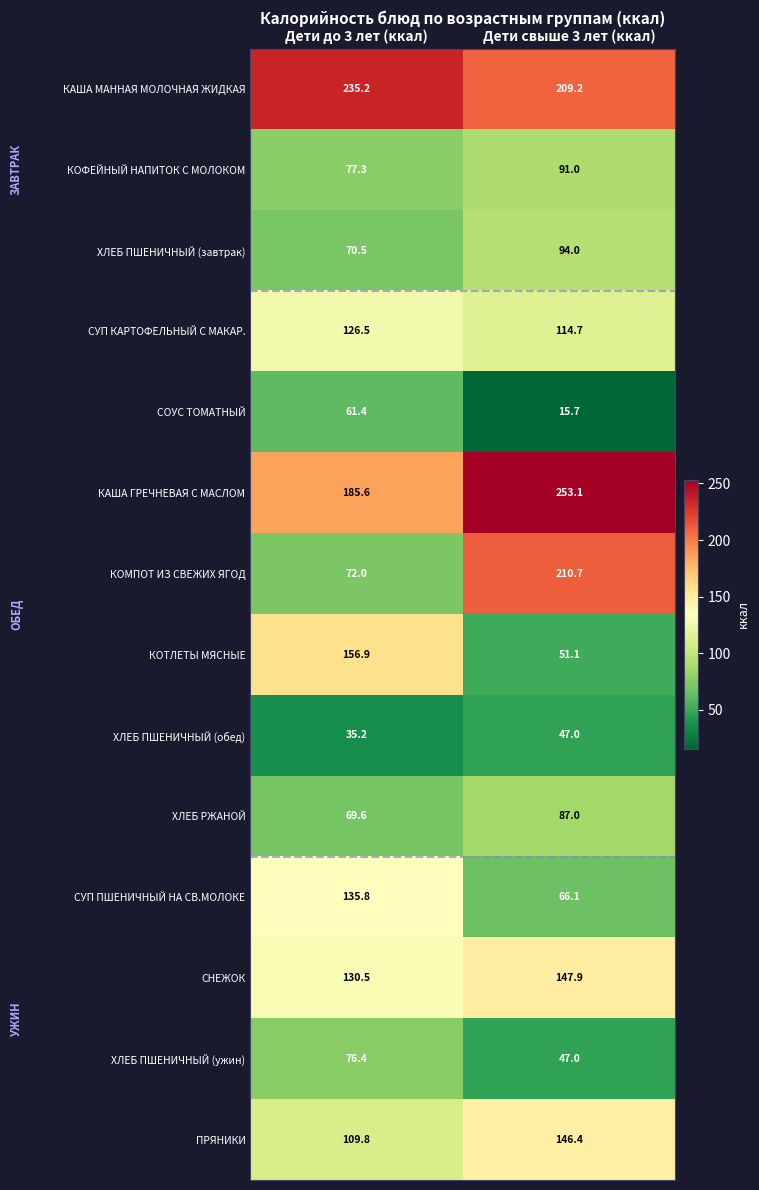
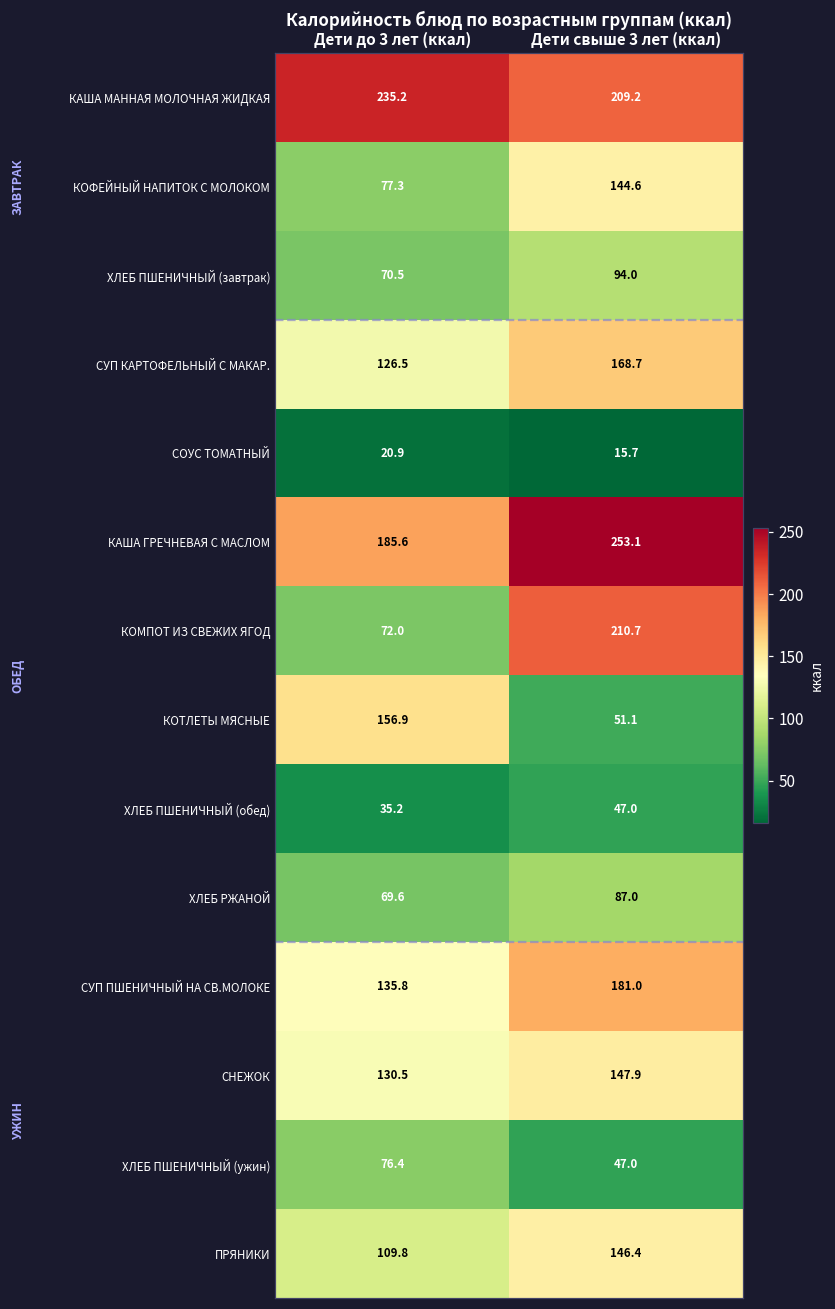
  {
    "КАША МАННАЯ МОЛОЧНАЯ ЖИДКАЯ": {
      "Дети до 3 лет (ккал)": 235.2,
      "Дети свыше 3 лет (ккал)": 209.2
    },
    "КОФЕЙНЫЙ НАПИТОК С МОЛОКОМ": {
      "Дети до 3 лет (ккал)": 77.3,
-     "Дети свыше 3 лет (ккал)": 91.0
+     "Дети свыше 3 лет (ккал)": 144.6
    },
    "ХЛЕБ ПШЕНИЧНЫЙ (завтрак)": {
      "Дети до 3 лет (ккал)": 70.5,
      "Дети свыше 3 лет (ккал)": 94.0
    },
    "СУП КАРТОФЕЛЬНЫЙ С МАКАР.": {
      "Дети до 3 лет (ккал)": 126.5,
-     "Дети свыше 3 лет (ккал)": 114.7
+     "Дети свыше 3 лет (ккал)": 168.7
    },
    "СОУС ТОМАТНЫЙ": {
-     "Дети до 3 лет (ккал)": 61.4,
+     "Дети до 3 лет (ккал)": 20.9,
      "Дети свыше 3 лет (ккал)": 15.7
    },
    "КАША ГРЕЧНЕВАЯ С МАСЛОМ": {
      "Дети до 3 лет (ккал)": 185.6,
      "Дети свыше 3 лет (ккал)": 253.1
    },
    "КОМПОТ ИЗ СВЕЖИХ ЯГОД": {
      "Дети до 3 лет (ккал)": 72.0,
      "Дети свыше 3 лет (ккал)": 210.7
    },
    "КОТЛЕТЫ МЯСНЫЕ": {
      "Дети до 3 лет (ккал)": 156.9,
      "Дети свыше 3 лет (ккал)": 51.1
    },
    "ХЛЕБ ПШЕНИЧНЫЙ (обед)": {
      "Дети до 3 лет (ккал)": 35.2,
      "Дети свыше 3 лет (ккал)": 47.0
    },
    "ХЛЕБ РЖАНОЙ": {
      "Дети до 3 лет (ккал)": 69.6,
      "Дети свыше 3 лет (ккал)": 87.0
    },
    "СУП ПШЕНИЧНЫЙ НА СВ.МОЛОКЕ": {
      "Дети до 3 лет (ккал)": 135.8,
-     "Дети свыше 3 лет (ккал)": 66.1
+     "Дети свыше 3 лет (ккал)": 181.0
    },
    "СНЕЖОК": {
      "Дети до 3 лет (ккал)": 130.5,
      "Дети свыше 3 лет (ккал)": 147.9
    },
    "ХЛЕБ ПШЕНИЧНЫЙ (ужин)": {
      "Дети до 3 лет (ккал)": 76.4,
      "Дети свыше 3 лет (ккал)": 47.0
    },
    "ПРЯНИКИ": {
      "Дети до 3 лет (ккал)": 109.8,
      "Дети свыше 3 лет (ккал)": 146.4
    }
  }
